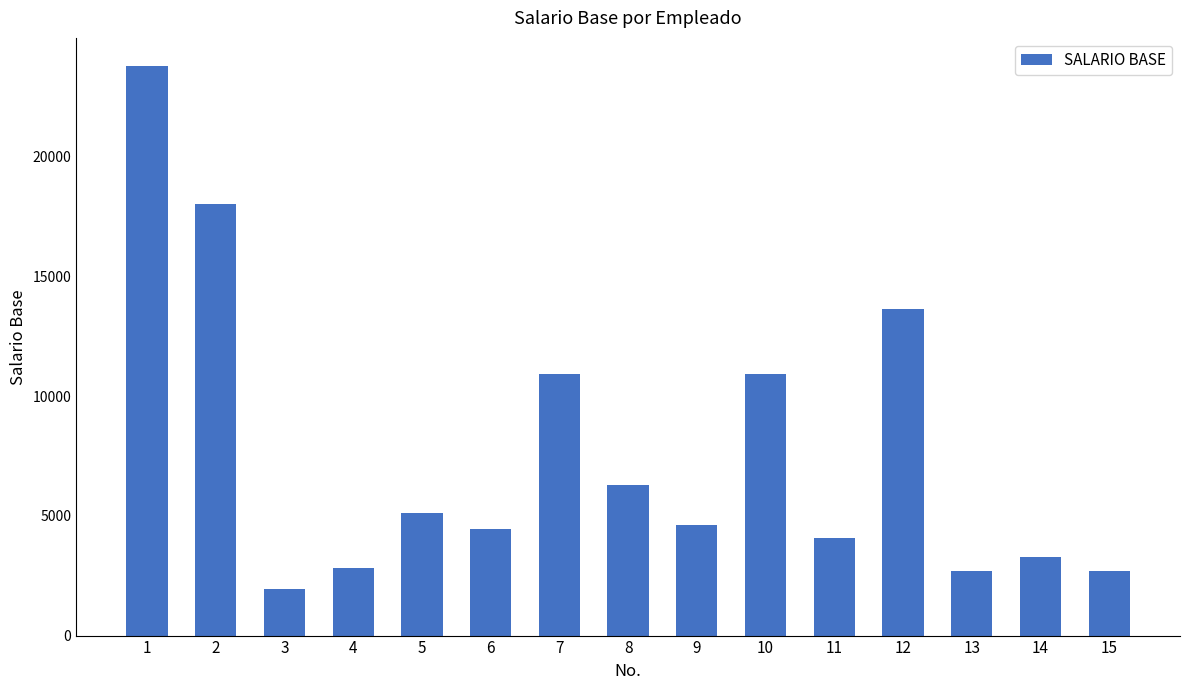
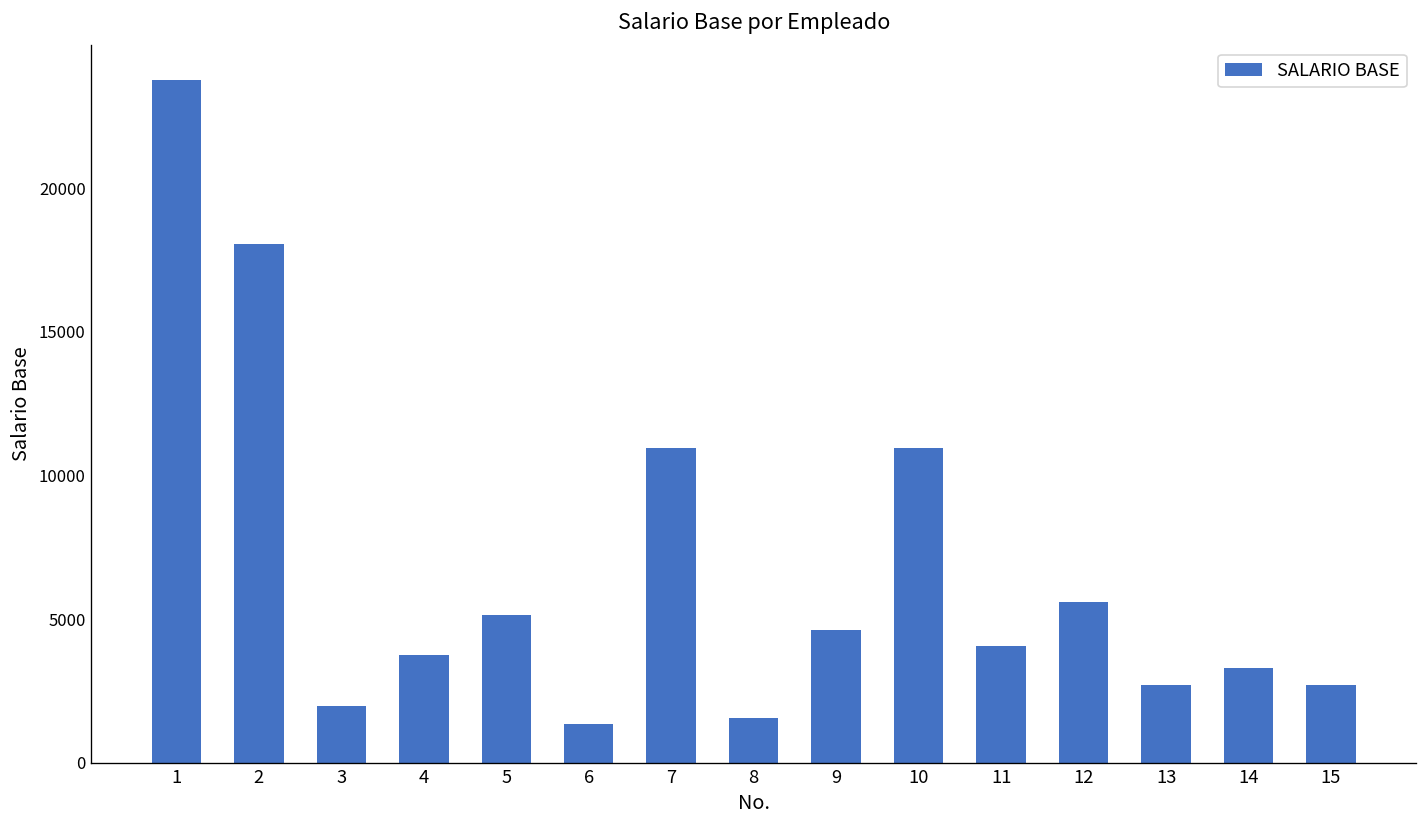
  {
    "1": 23800,
    "2": 18100,
    "3": 2000,
-   "4": 2800,
+   "4": 3800,
    "5": 5100,
-   "6": 4400,
+   "6": 1400,
    "7": 10900,
-   "8": 6300,
+   "8": 1600,
    "9": 4600,
    "10": 10900,
    "11": 4100,
-   "12": 13700,
+   "12": 5600,
    "13": 2700,
    "14": 3300,
    "15": 2700
  }
